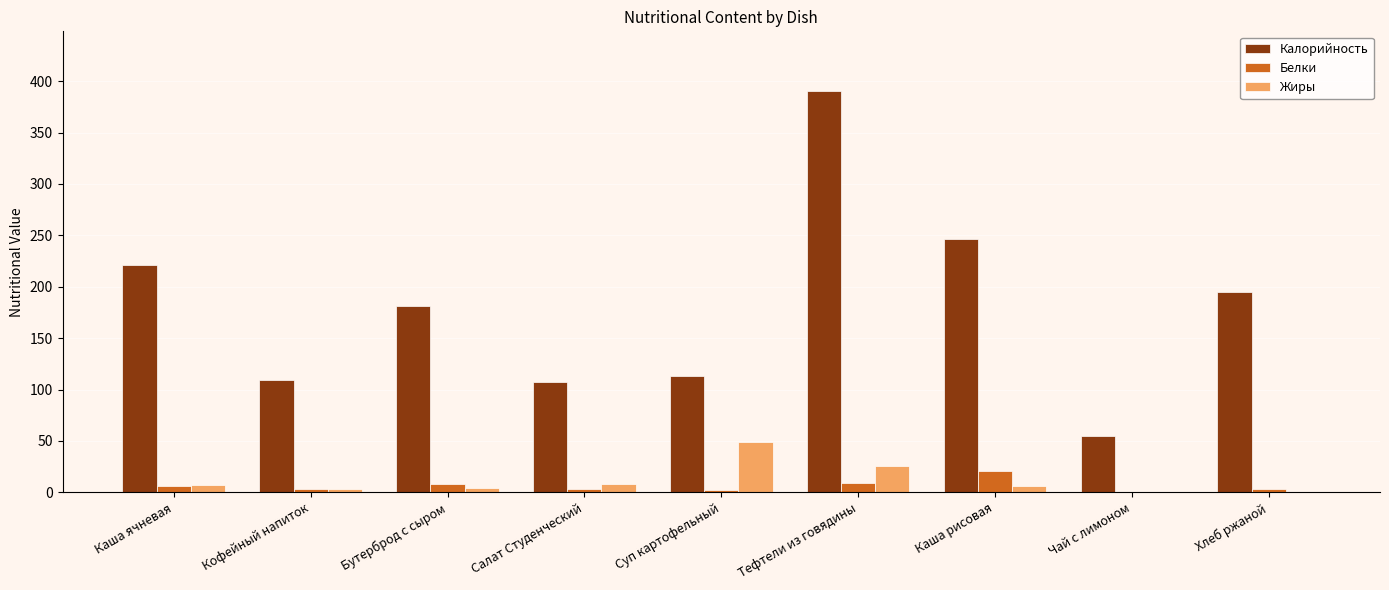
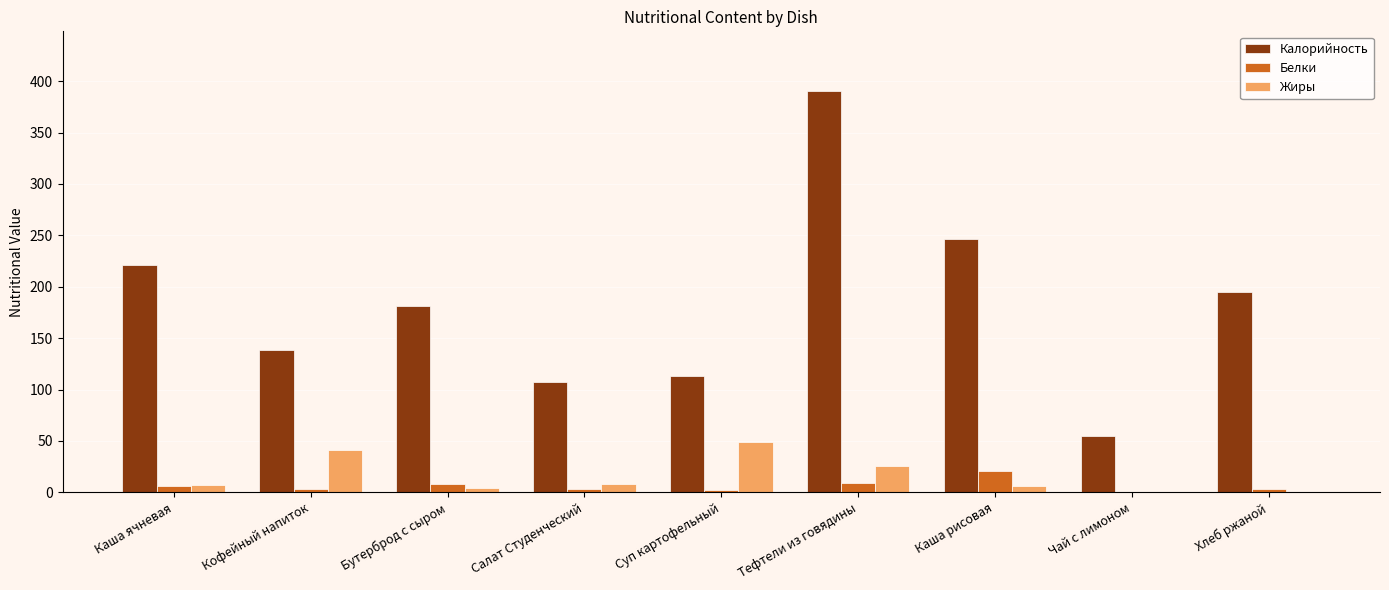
  {
    "Калорийность": {
      "Каша ячневая": 221,
-     "Кофейный напиток": 109,
+     "Кофейный напиток": 138,
      "Бутерброд с сыром": 181,
      "Салат Студенческий": 107,
      "Суп картофельный": 113,
      "Тефтели из говядины": 390,
      "Каша рисовая": 246,
      "Чай с лимоном": 55,
      "Хлеб ржаной": 195
    },
    "Белки": {
      "Каша ячневая": 6,
      "Кофейный напиток": 3,
      "Бутерброд с сыром": 8,
      "Салат Студенческий": 3,
      "Суп картофельный": 3,
      "Тефтели из говядины": 9,
      "Каша рисовая": 21,
      "Хлеб ржаной": 3
    },
    "Жиры": {
      "Каша ячневая": 7,
-     "Кофейный напиток": 3,
+     "Кофейный напиток": 41,
      "Бутерброд с сыром": 4,
      "Салат Студенческий": 8,
      "Суп картофельный": 49,
      "Тефтели из говядины": 26,
      "Каша рисовая": 6
    }
  }
